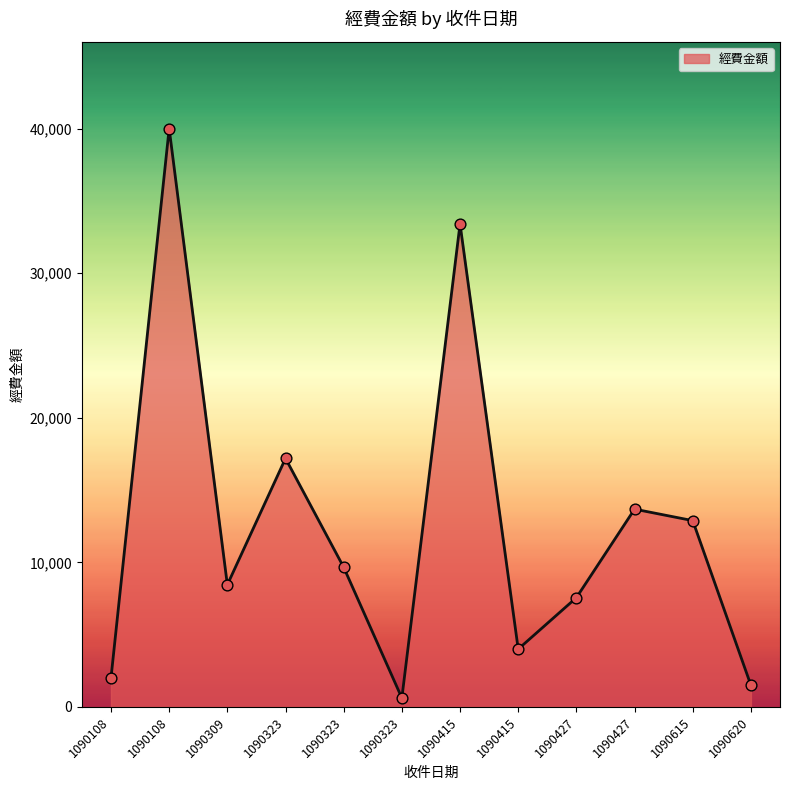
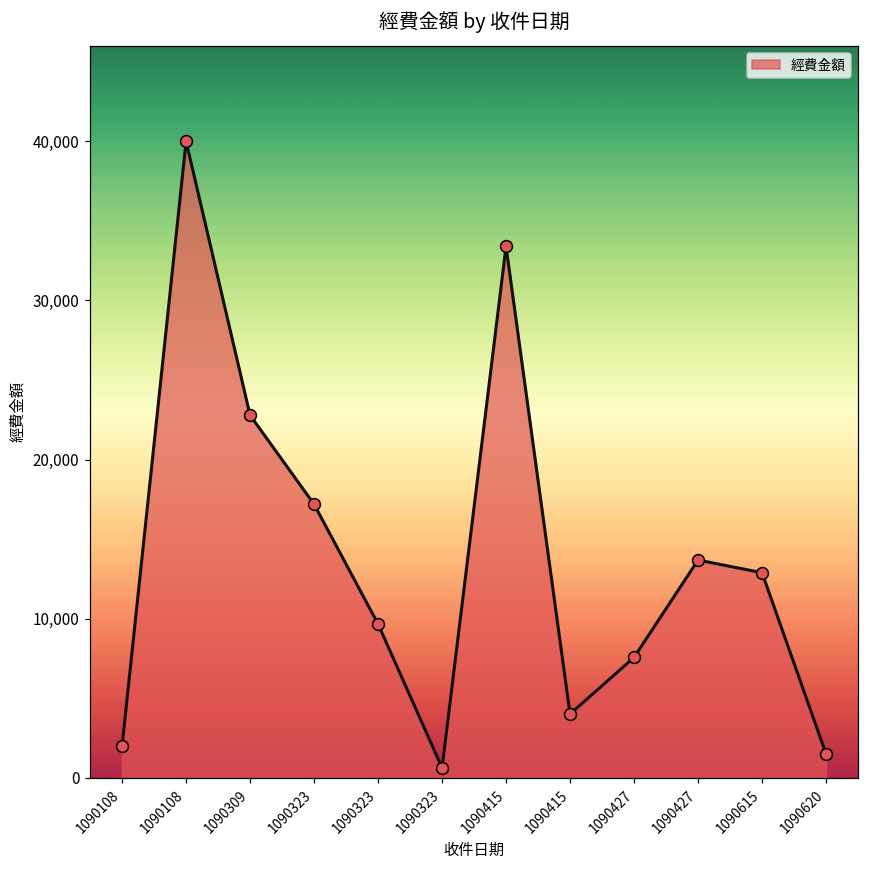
  {
-   "1090309": "8,500",
+   "1090309": "22,800",
    "1090615": "12,900",
    "1090620": "1,500"
  }
